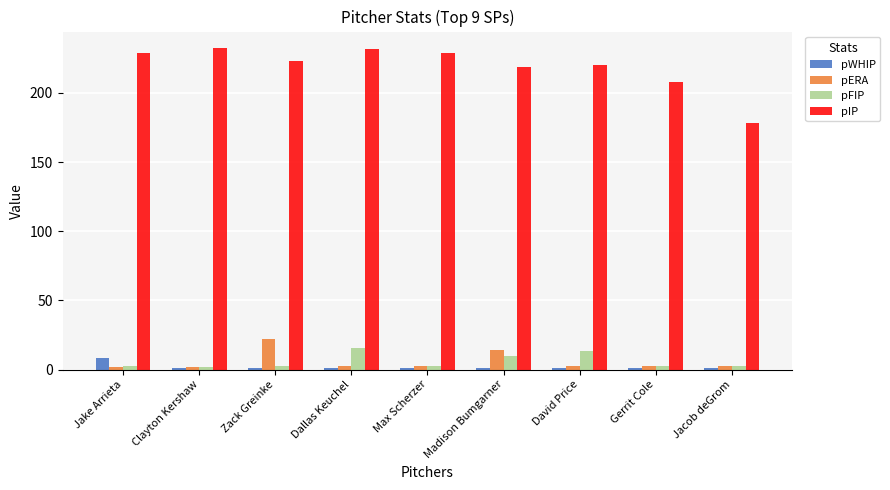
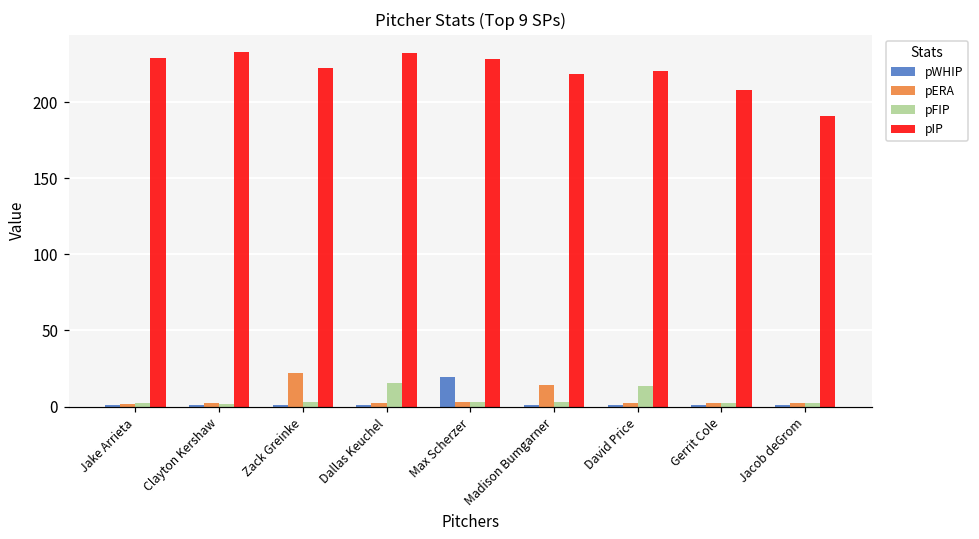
  {
    "pWHIP": {
-     "Jake Arrieta": 8,
-     "Max Scherzer": 1
+     "Jake Arrieta": 1,
+     "Max Scherzer": 19
    },
    "pERA": {
      "Clayton Kershaw": 2,
      "Zack Greinke": 22,
      "Dallas Keuchel": 2,
      "Max Scherzer": 3,
      "Madison Bumgarner": 14,
      "David Price": 2,
      "Gerrit Cole": 3,
      "Jacob deGrom": 3
    },
    "pFIP": {
      "Jake Arrieta": 2,
      "Clayton Kershaw": 2,
      "Zack Greinke": 3,
      "Dallas Keuchel": 16,
      "Max Scherzer": 3,
-     "Madison Bumgarner": 10,
+     "Madison Bumgarner": 3,
      "David Price": 13,
      "Gerrit Cole": 3,
      "Jacob deGrom": 3
    },
    "pIP": {
      "Jake Arrieta": 229,
      "Clayton Kershaw": 233,
      "Zack Greinke": 223,
      "Dallas Keuchel": 232,
      "Max Scherzer": 229,
      "Madison Bumgarner": 218,
      "David Price": 220,
      "Gerrit Cole": 208,
-     "Jacob deGrom": 179
+     "Jacob deGrom": 191
    }
  }
